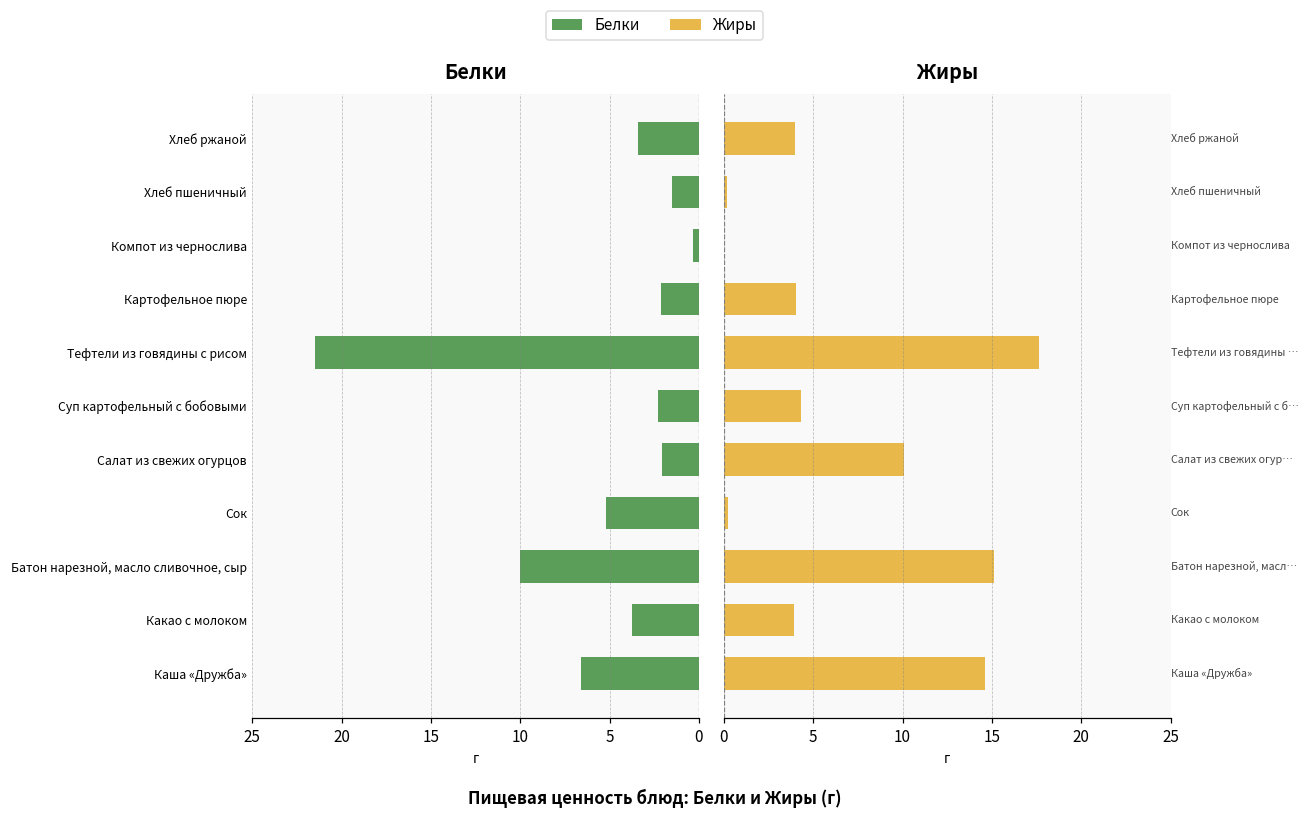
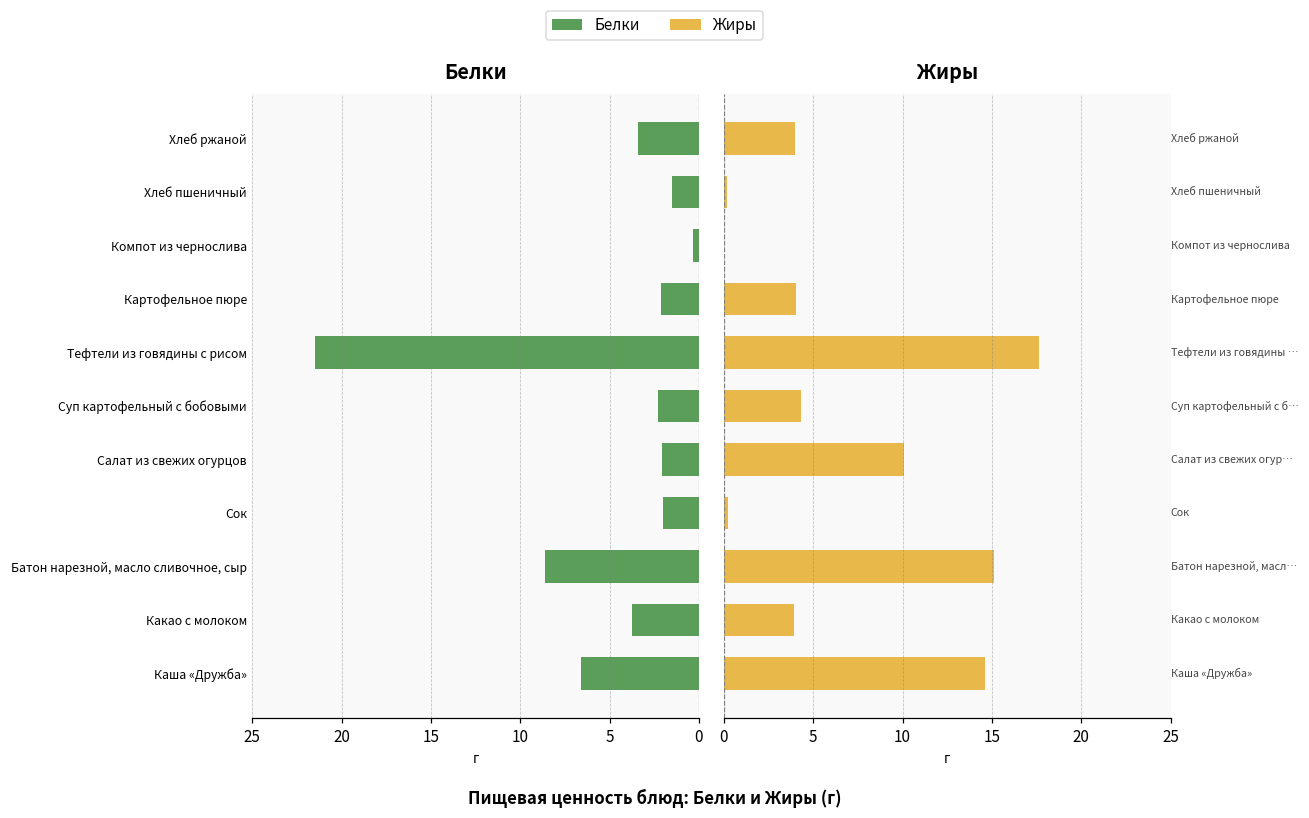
  {
    "Белки": {
      "Хлеб ржаной": 3.4,
      "Хлеб пшеничный": 1.5,
      "Компот из чернослива": 0.3,
      "Картофельное пюре": 2.1,
      "Тефтели из говядины с рисом": 21.5,
      "Суп картофельный с бобовыми": 2.3,
      "Салат из свежих огурцов": 2.1,
-     "Сок": 5.2,
-     "Батон нарезной, масло сливочное, сыр": 10.0,
+     "Сок": 2.0,
+     "Батон нарезной, масло сливочное, сыр": 8.6,
      "Какао с молоком": 3.8,
      "Каша «Дружба»": 6.6
    }
  }
